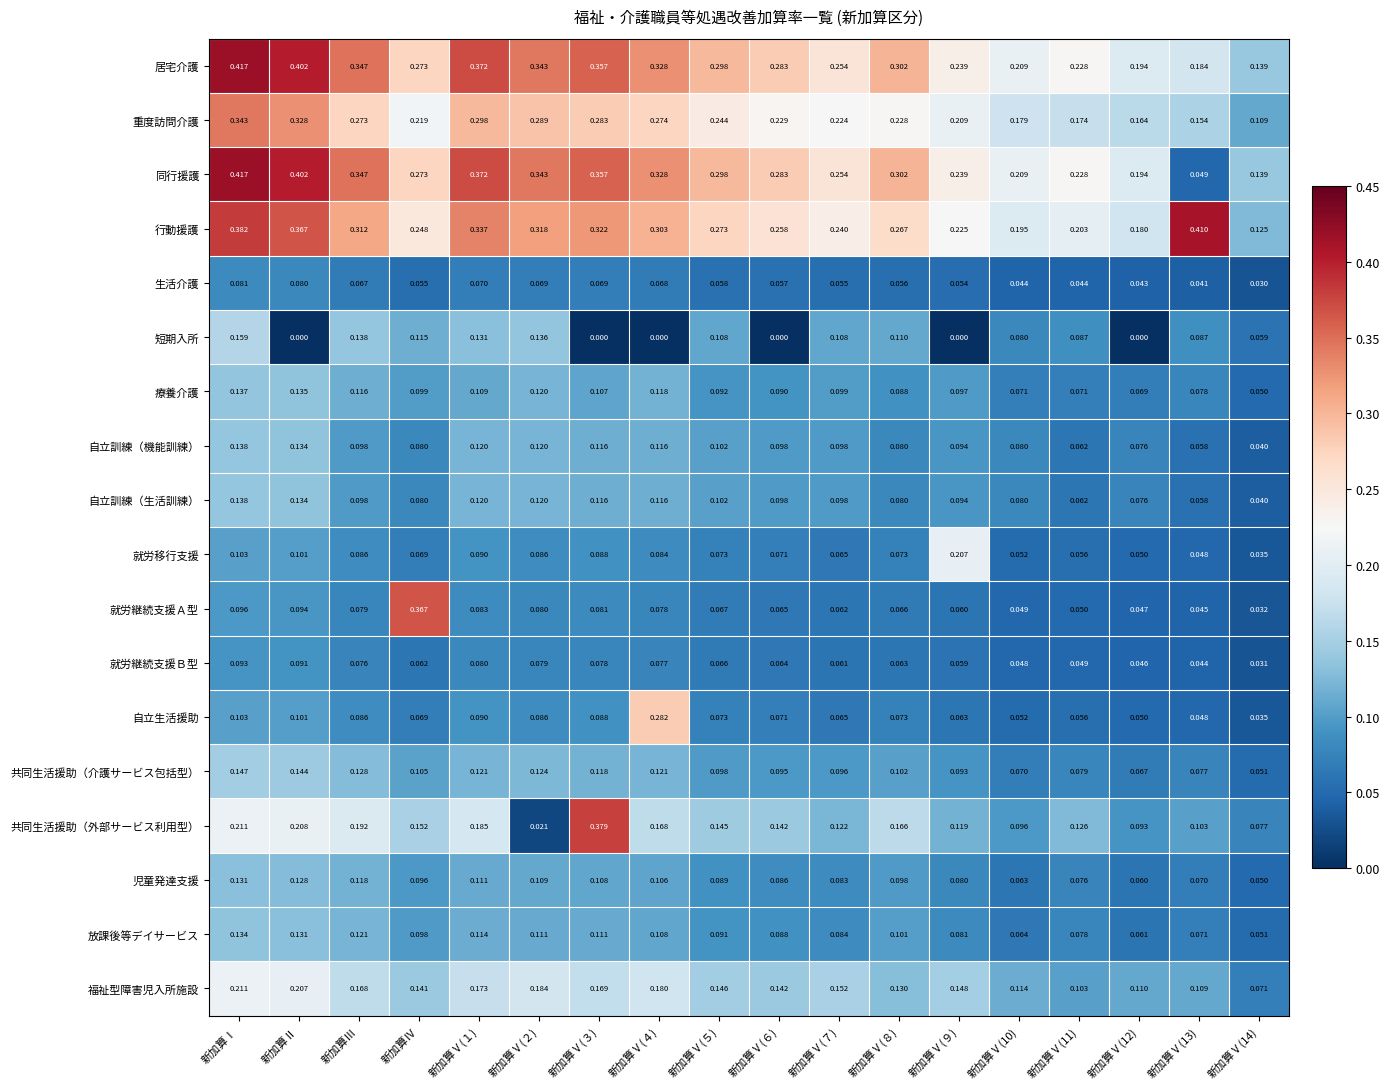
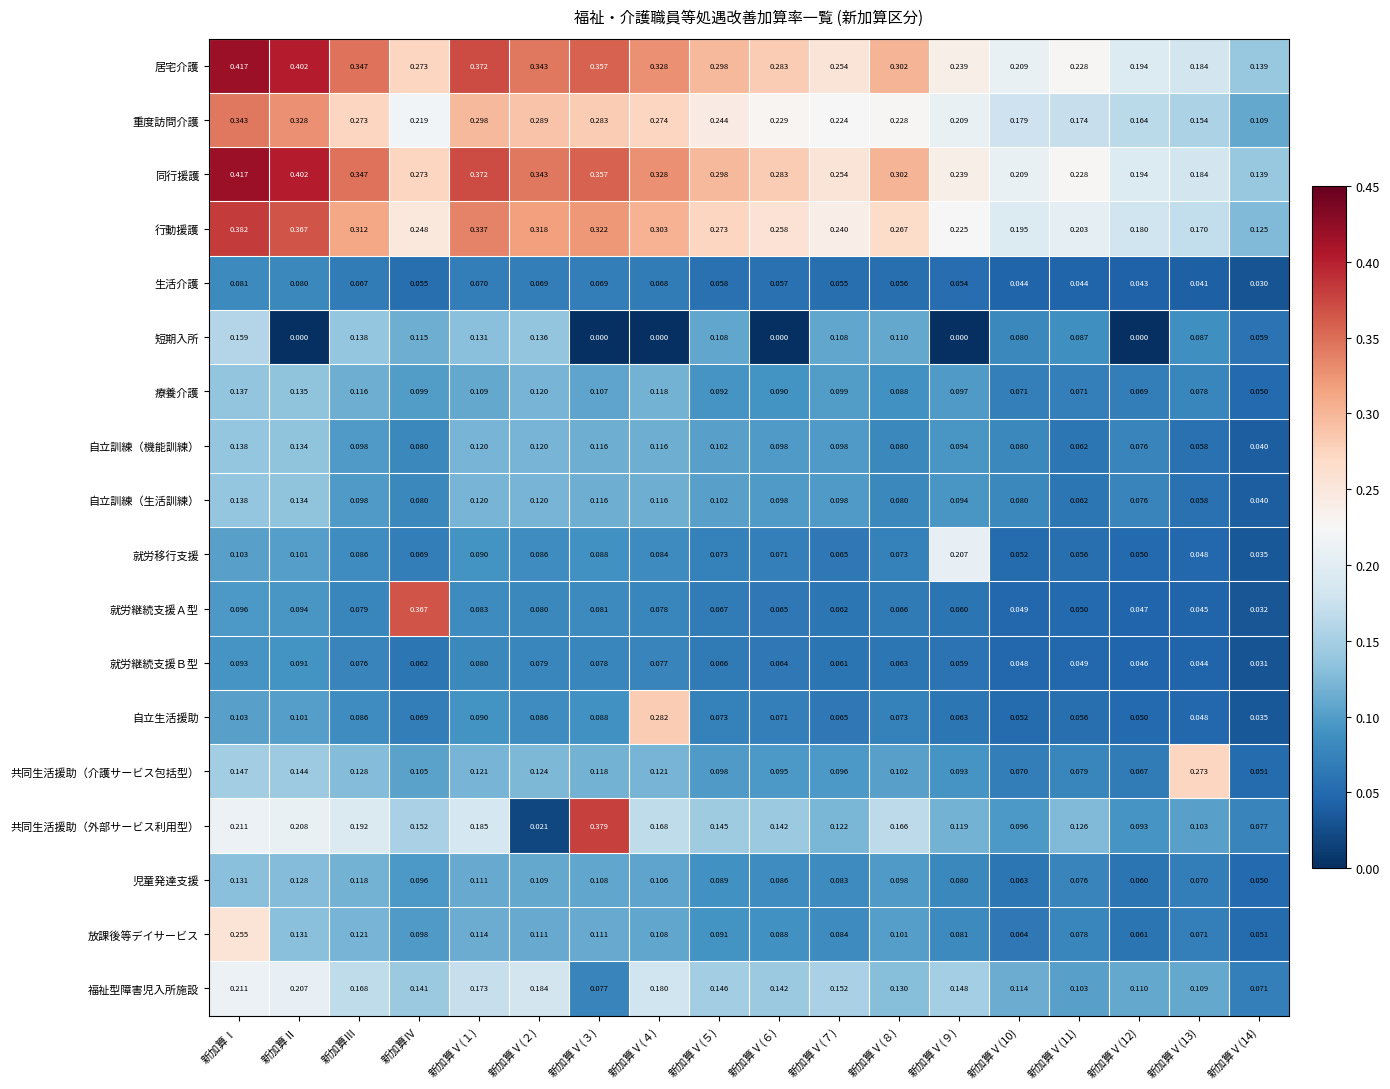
  {
    "同行援護": {
      "新加算Ⅰ": 0.417,
      "新加算Ⅱ": 0.402,
      "新加算Ⅲ": 0.347,
      "新加算Ⅳ": 0.273,
      "新加算Ⅴ(１)": 0.372,
      "新加算Ⅴ(２)": 0.343,
      "新加算Ⅴ(３)": 0.357,
      "新加算Ⅴ(４)": 0.328,
      "新加算Ⅴ(５)": 0.298,
      "新加算Ⅴ(６)": 0.283,
      "新加算Ⅴ(７)": 0.254,
      "新加算Ⅴ(８)": 0.302,
      "新加算Ⅴ(９)": 0.239,
      "新加算Ⅴ(10)": 0.209,
      "新加算Ⅴ(11)": 0.228,
      "新加算Ⅴ(12)": 0.194,
-     "新加算Ⅴ(13)": 0.049,
+     "新加算Ⅴ(13)": 0.184,
      "新加算Ⅴ(14)": 0.139
    },
    "行動援護": {
      "新加算Ⅰ": 0.382,
      "新加算Ⅱ": 0.367,
      "新加算Ⅲ": 0.312,
      "新加算Ⅳ": 0.248,
      "新加算Ⅴ(１)": 0.337,
      "新加算Ⅴ(２)": 0.318,
      "新加算Ⅴ(３)": 0.322,
      "新加算Ⅴ(４)": 0.303,
      "新加算Ⅴ(５)": 0.273,
      "新加算Ⅴ(６)": 0.258,
      "新加算Ⅴ(７)": 0.240,
      "新加算Ⅴ(８)": 0.267,
      "新加算Ⅴ(９)": 0.225,
      "新加算Ⅴ(10)": 0.195,
      "新加算Ⅴ(11)": 0.203,
      "新加算Ⅴ(12)": 0.180,
-     "新加算Ⅴ(13)": 0.410,
+     "新加算Ⅴ(13)": 0.170,
      "新加算Ⅴ(14)": 0.125
    },
    "共同生活援助（介護サービス包括型）": {
      "新加算Ⅰ": 0.147,
      "新加算Ⅱ": 0.144,
      "新加算Ⅲ": 0.128,
      "新加算Ⅳ": 0.105,
      "新加算Ⅴ(１)": 0.121,
      "新加算Ⅴ(２)": 0.124,
      "新加算Ⅴ(３)": 0.118,
      "新加算Ⅴ(４)": 0.121,
      "新加算Ⅴ(５)": 0.098,
      "新加算Ⅴ(６)": 0.095,
      "新加算Ⅴ(７)": 0.096,
      "新加算Ⅴ(８)": 0.102,
      "新加算Ⅴ(９)": 0.093,
      "新加算Ⅴ(10)": 0.070,
      "新加算Ⅴ(11)": 0.079,
      "新加算Ⅴ(12)": 0.067,
-     "新加算Ⅴ(13)": 0.077,
+     "新加算Ⅴ(13)": 0.273,
      "新加算Ⅴ(14)": 0.051
    },
    "放課後等デイサービス": {
-     "新加算Ⅰ": 0.134,
+     "新加算Ⅰ": 0.255,
      "新加算Ⅱ": 0.131,
      "新加算Ⅲ": 0.121,
      "新加算Ⅳ": 0.098,
      "新加算Ⅴ(１)": 0.114,
      "新加算Ⅴ(２)": 0.111,
      "新加算Ⅴ(３)": 0.111,
      "新加算Ⅴ(４)": 0.108,
      "新加算Ⅴ(５)": 0.091,
      "新加算Ⅴ(６)": 0.088,
      "新加算Ⅴ(７)": 0.084,
      "新加算Ⅴ(８)": 0.101,
      "新加算Ⅴ(９)": 0.081,
      "新加算Ⅴ(10)": 0.064,
      "新加算Ⅴ(11)": 0.078,
      "新加算Ⅴ(12)": 0.061,
      "新加算Ⅴ(13)": 0.071,
      "新加算Ⅴ(14)": 0.051
    },
    "福祉型障害児入所施設": {
      "新加算Ⅰ": 0.211,
      "新加算Ⅱ": 0.207,
      "新加算Ⅲ": 0.168,
      "新加算Ⅳ": 0.141,
      "新加算Ⅴ(１)": 0.173,
      "新加算Ⅴ(２)": 0.184,
-     "新加算Ⅴ(３)": 0.169,
+     "新加算Ⅴ(３)": 0.077,
      "新加算Ⅴ(４)": 0.180,
      "新加算Ⅴ(５)": 0.146,
      "新加算Ⅴ(６)": 0.142,
      "新加算Ⅴ(７)": 0.152,
      "新加算Ⅴ(８)": 0.130,
      "新加算Ⅴ(９)": 0.148,
      "新加算Ⅴ(10)": 0.114,
      "新加算Ⅴ(11)": 0.103,
      "新加算Ⅴ(12)": 0.110,
      "新加算Ⅴ(13)": 0.109,
      "新加算Ⅴ(14)": 0.071
    }
  }
